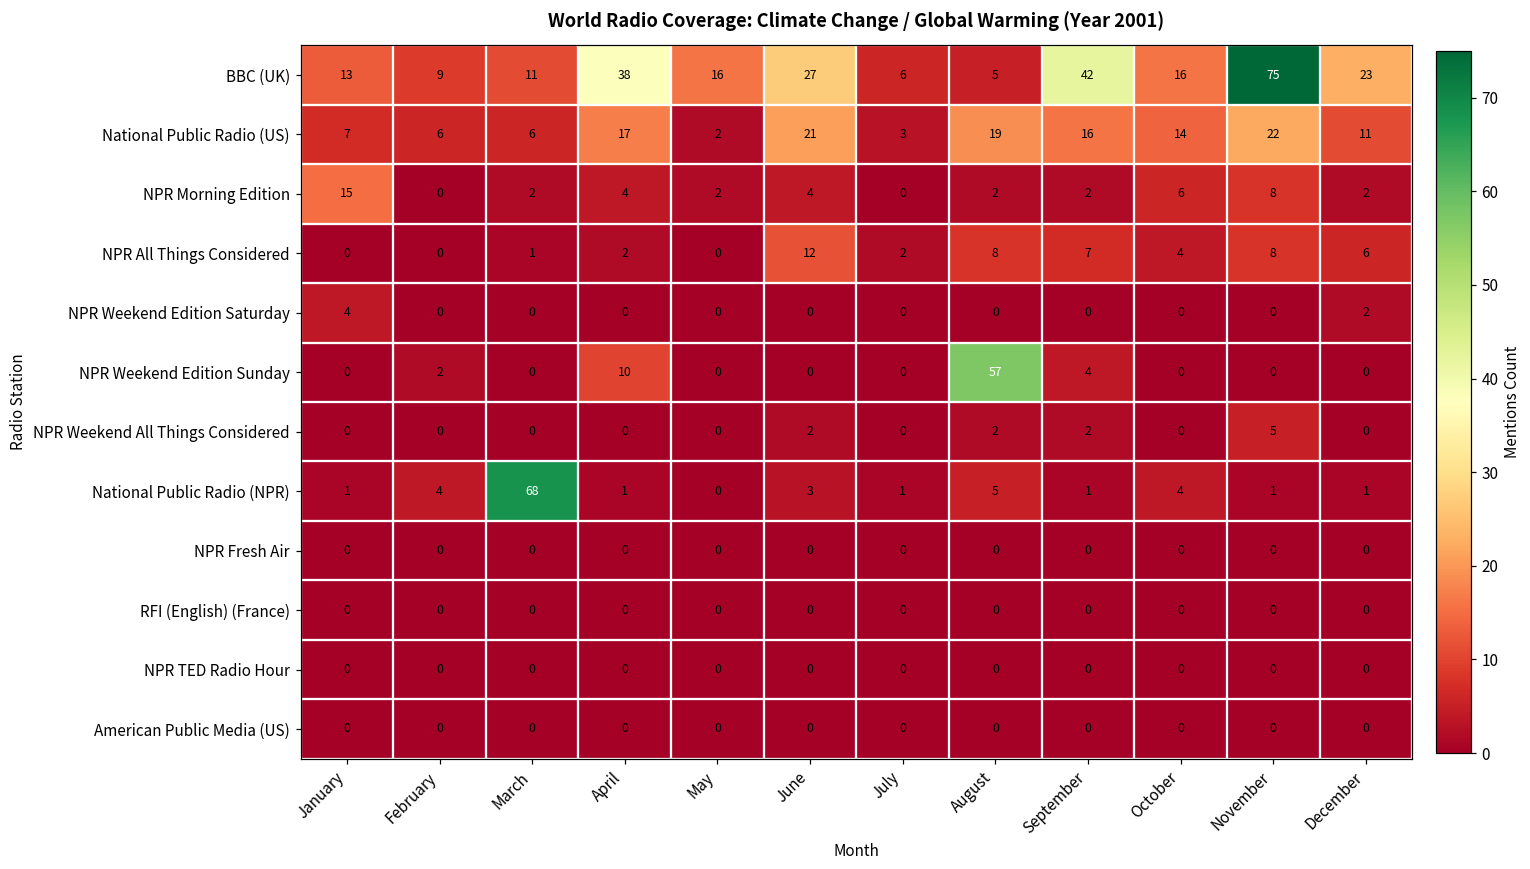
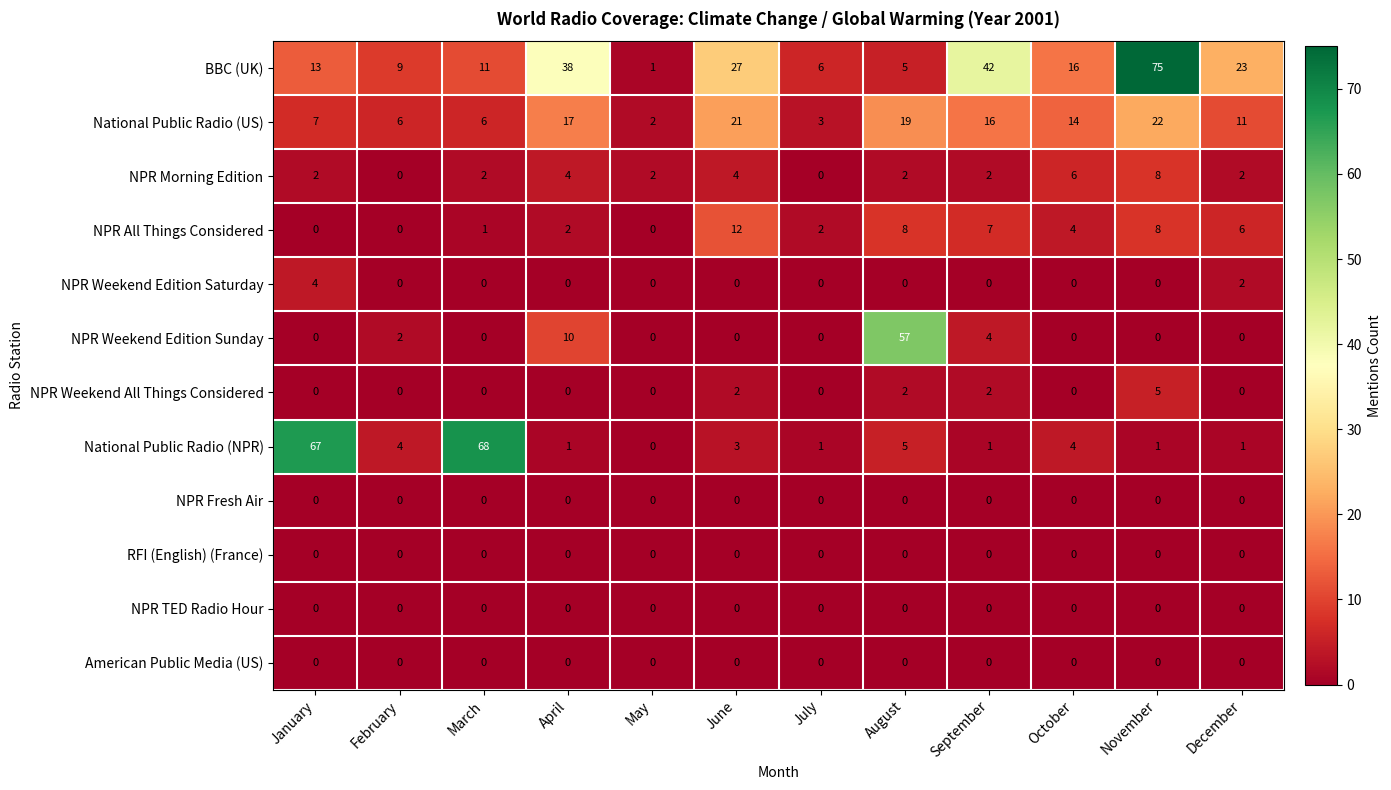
  {
    "BBC (UK)": {
      "January": 13,
      "February": 9,
      "March": 11,
      "April": 38,
-     "May": 16,
+     "May": 1,
      "June": 27,
      "July": 6,
      "August": 5,
      "September": 42,
      "October": 16,
      "November": 75,
      "December": 23
    },
    "National Public Radio (US)": {
      "January": 7,
      "February": 6,
      "March": 6,
      "April": 17,
      "May": 2,
      "June": 21,
      "July": 3,
      "August": 19,
      "September": 16,
      "October": 14,
      "November": 22,
      "December": 11
    },
    "NPR Morning Edition": {
-     "January": 15,
+     "January": 2,
      "February": 0,
      "March": 2,
      "April": 4,
      "May": 2,
      "June": 4,
      "July": 0,
      "August": 2,
      "September": 2,
      "October": 6,
      "November": 8,
      "December": 2
    },
    "NPR All Things Considered": {
      "January": 0,
      "February": 0,
      "March": 1,
      "April": 2,
      "May": 0,
      "June": 12,
      "July": 2,
      "August": 8,
      "September": 7,
      "October": 4,
      "November": 8,
      "December": 6
    },
    "NPR Weekend Edition Saturday": {
      "January": 4,
      "February": 0,
      "March": 0,
      "April": 0,
      "May": 0,
      "June": 0,
      "July": 0,
      "August": 0,
      "September": 0,
      "October": 0,
      "November": 0,
      "December": 2
    },
    "NPR Weekend Edition Sunday": {
      "January": 0,
      "February": 2,
      "March": 0,
      "April": 10,
      "May": 0,
      "June": 0,
      "July": 0,
      "August": 57,
      "September": 4,
      "October": 0,
      "November": 0,
      "December": 0
    },
    "NPR Weekend All Things Considered": {
      "January": 0,
      "February": 0,
      "March": 0,
      "April": 0,
      "May": 0,
      "June": 2,
      "July": 0,
      "August": 2,
      "September": 2,
      "October": 0,
      "November": 5,
      "December": 0
    },
    "National Public Radio (NPR)": {
-     "January": 1,
+     "January": 67,
      "February": 4,
      "March": 68,
      "April": 1,
      "May": 0,
      "June": 3,
      "July": 1,
      "August": 5,
      "September": 1,
      "October": 4,
      "November": 1,
      "December": 1
    },
    "NPR Fresh Air": {
      "January": 0,
      "February": 0,
      "March": 0,
      "April": 0,
      "May": 0,
      "June": 0,
      "July": 0,
      "August": 0,
      "September": 0,
      "October": 0,
      "November": 0,
      "December": 0
    },
    "RFI (English) (France)": {
      "January": 0,
      "February": 0,
      "March": 0,
      "April": 0,
      "May": 0,
      "June": 0,
      "July": 0,
      "August": 0,
      "September": 0,
      "October": 0,
      "November": 0,
      "December": 0
    },
    "NPR TED Radio Hour": {
      "January": 0,
      "February": 0,
      "March": 0,
      "April": 0,
      "May": 0,
      "June": 0,
      "July": 0,
      "August": 0,
      "September": 0,
      "October": 0,
      "November": 0,
      "December": 0
    },
    "American Public Media (US)": {
      "January": 0,
      "February": 0,
      "March": 0,
      "April": 0,
      "May": 0,
      "June": 0,
      "July": 0,
      "August": 0,
      "September": 0,
      "October": 0,
      "November": 0,
      "December": 0
    }
  }
